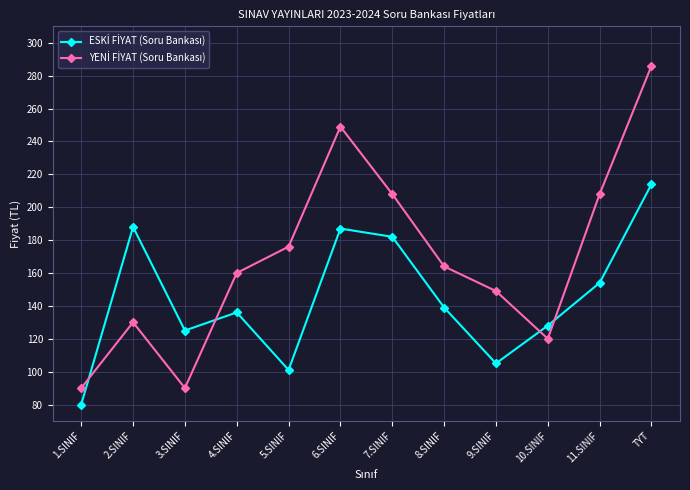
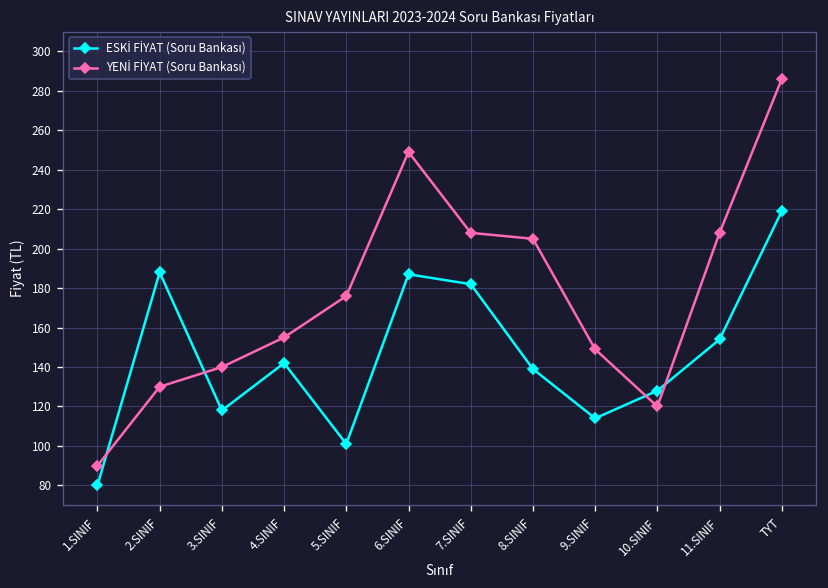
  {
    "ESKİ FİYAT (Soru Bankası)": {
      "1.SINIF": 80,
      "2.SINIF": 188,
-     "3.SINIF": 125,
-     "4.SINIF": 136,
+     "3.SINIF": 118,
+     "4.SINIF": 142,
      "5.SINIF": 101,
      "6.SINIF": 187,
      "7.SINIF": 182,
      "8.SINIF": 139,
-     "9.SINIF": 105,
+     "9.SINIF": 114,
      "10.SINIF": 128,
      "11.SINIF": 154,
-     "TYT": 214
+     "TYT": 219
    },
    "YENİ FİYAT (Soru Bankası)": {
      "1.SINIF": 90,
      "2.SINIF": 130,
-     "3.SINIF": 90,
-     "4.SINIF": 160,
+     "3.SINIF": 140,
+     "4.SINIF": 155,
      "5.SINIF": 176,
      "6.SINIF": 249,
      "7.SINIF": 208,
-     "8.SINIF": 164,
+     "8.SINIF": 205,
      "9.SINIF": 149,
      "10.SINIF": 120,
      "11.SINIF": 208,
      "TYT": 286
    }
  }
